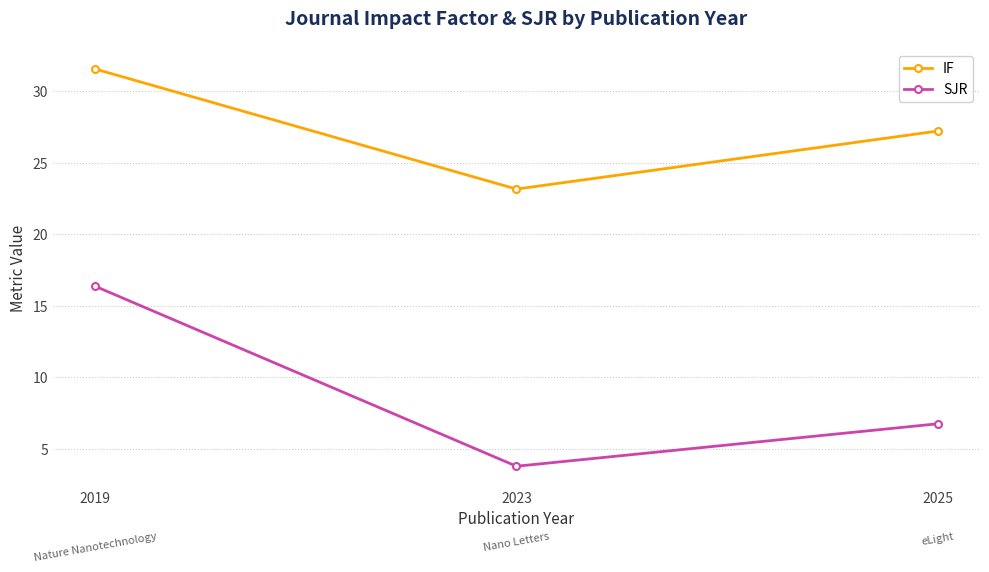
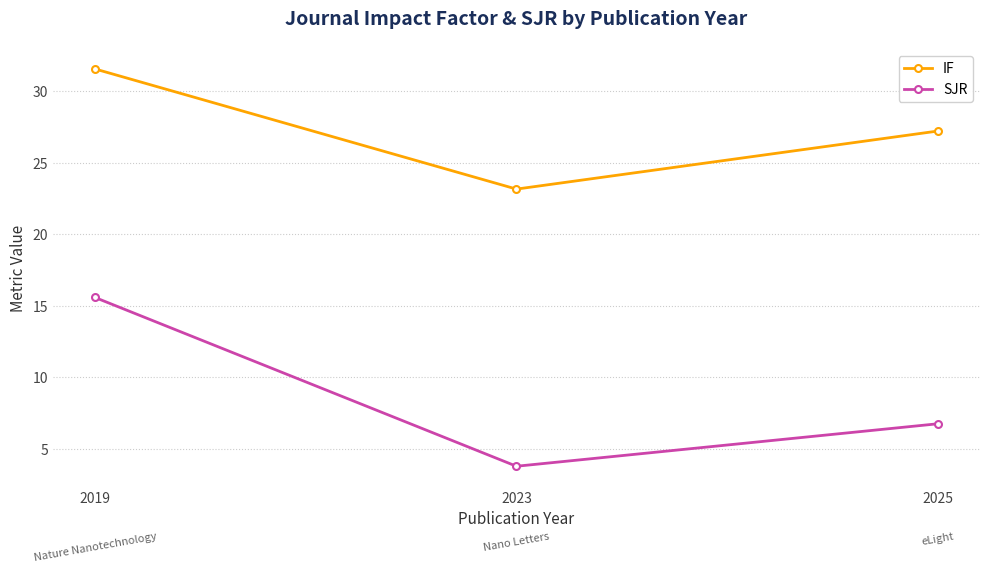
  {
    "IF": {
      "2019": 31.5,
      "2023": 23.1,
      "2025": 27.2
    },
    "SJR": {
-     "2019": 16.4,
+     "2019": 15.6,
      "2023": 3.8,
      "2025": 6.7
    }
  }
